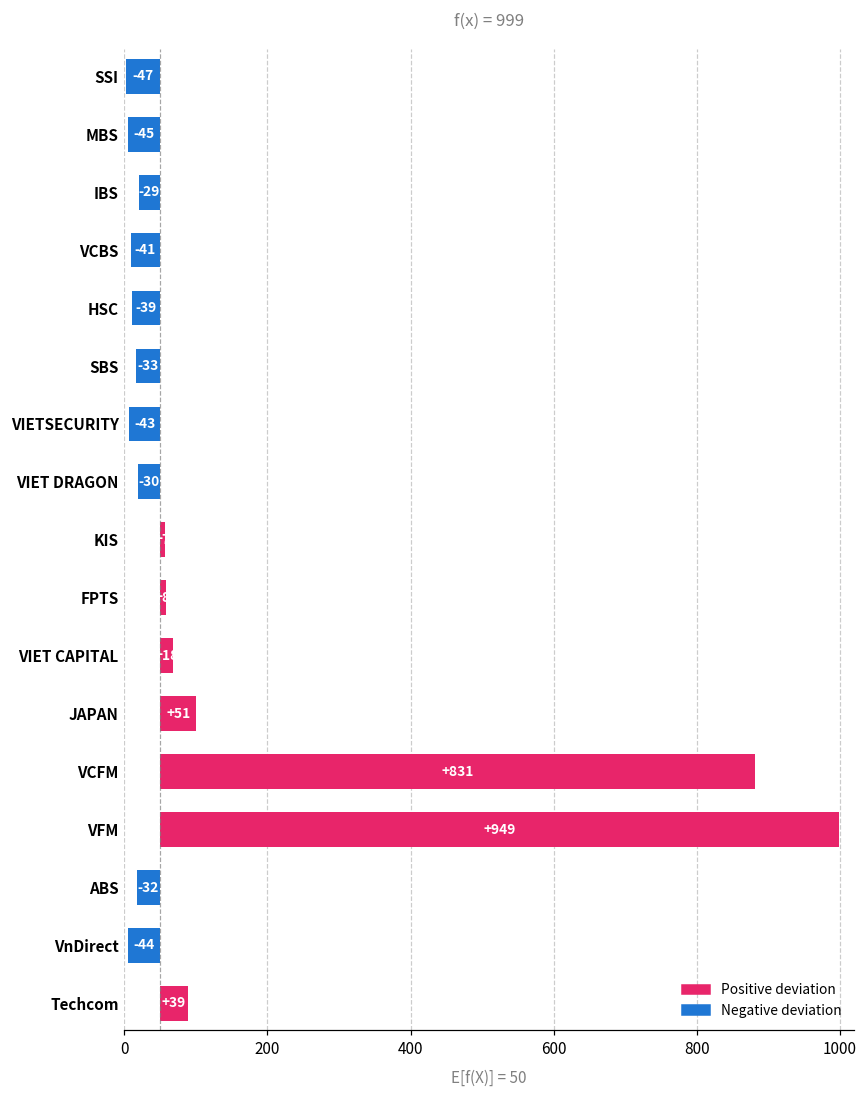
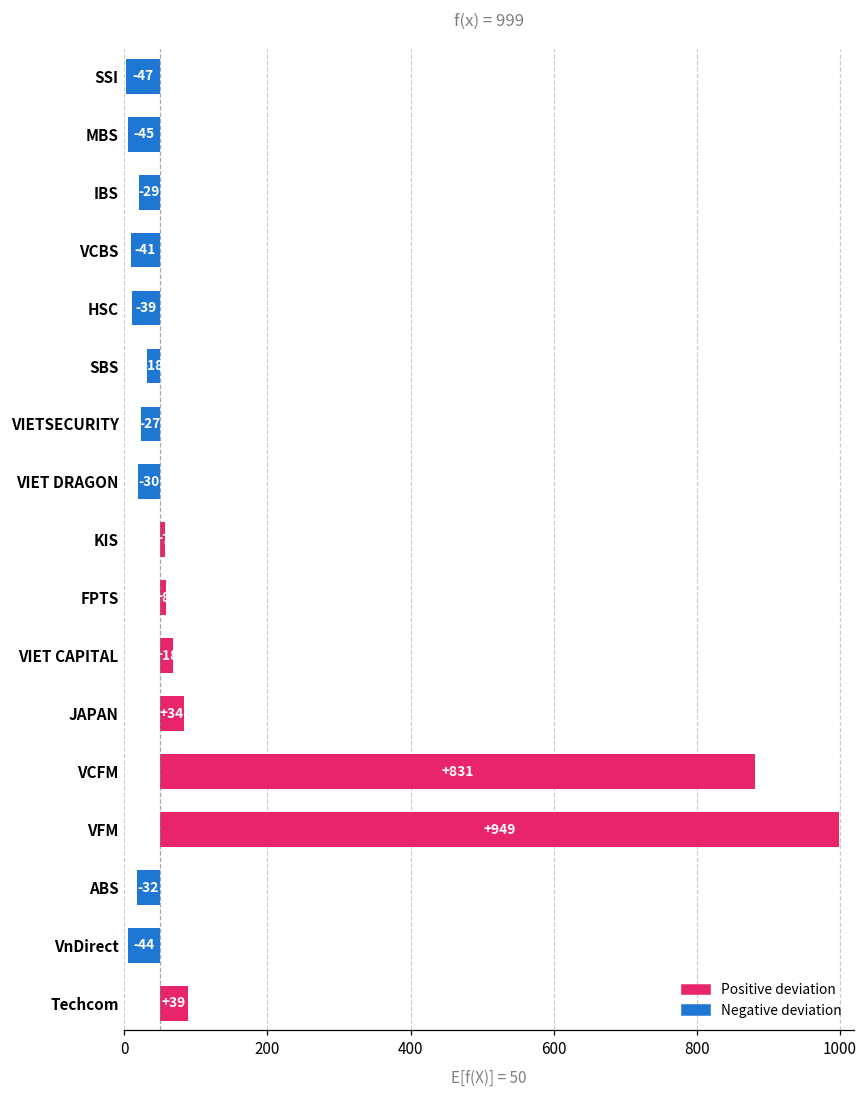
  {
    "SSI": "-47",
    "MBS": "-45",
    "IBS": "-29",
    "VCBS": "-41",
    "HSC": "-39",
-   "SBS": "20",
-   "VIETSECURITY": "-43",
+   "SBS": "30",
+   "VIETSECURITY": "-27",
    "VIET DRAGON": "-30",
-   "JAPAN": "+51",
+   "JAPAN": "+34",
    "VCFM": "+831",
    "VFM": "+949",
    "ABS": "-32",
    "VnDirect": "-44",
    "Techcom": "+39"
  }
